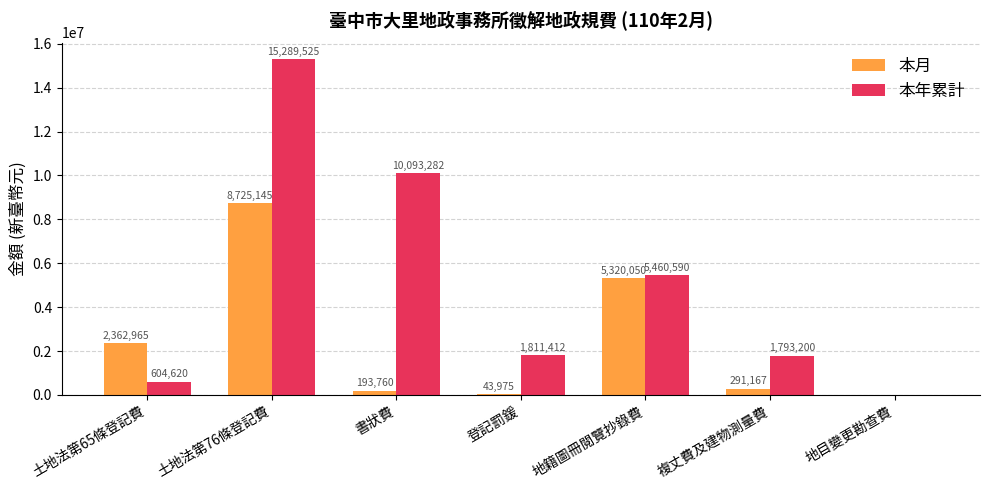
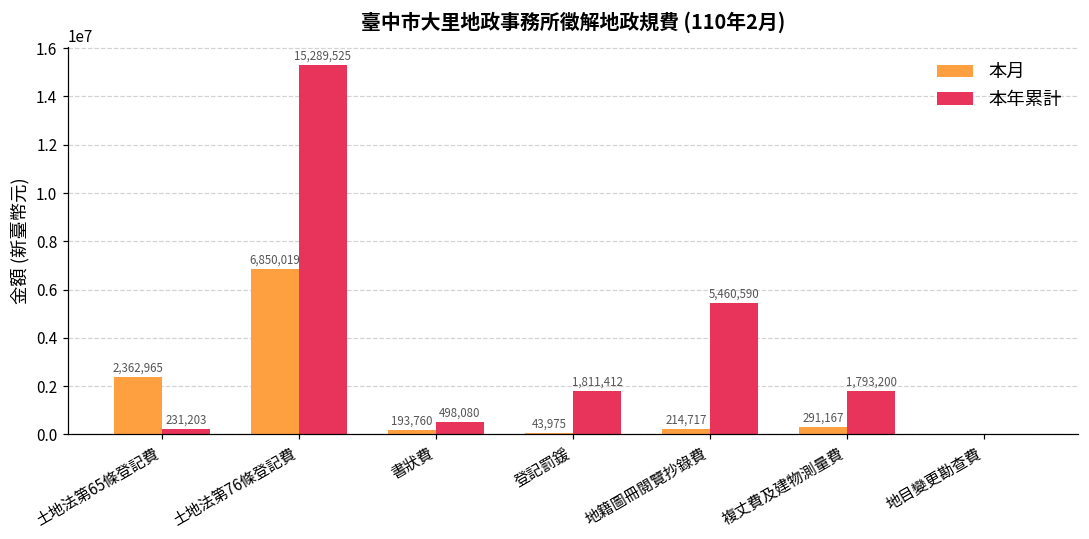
  {
    "本月": {
      "土地法第65條登記費": "2,362,965",
-     "土地法第76條登記費": "8,725,145",
+     "土地法第76條登記費": "6,850,019",
      "書狀費": "193,760",
      "登記罰鍰": "43,975",
-     "地籍圖冊閱覽抄錄費": "5,320,050",
+     "地籍圖冊閱覽抄錄費": "214,717",
      "複丈費及建物測量費": "291,167"
    },
    "本年累計": {
-     "土地法第65條登記費": "604,620",
+     "土地法第65條登記費": "231,203",
      "土地法第76條登記費": "15,289,525",
-     "書狀費": "10,093,282",
+     "書狀費": "498,080",
      "登記罰鍰": "1,811,412",
      "地籍圖冊閱覽抄錄費": "5,460,590",
      "複丈費及建物測量費": "1,793,200"
    }
  }
